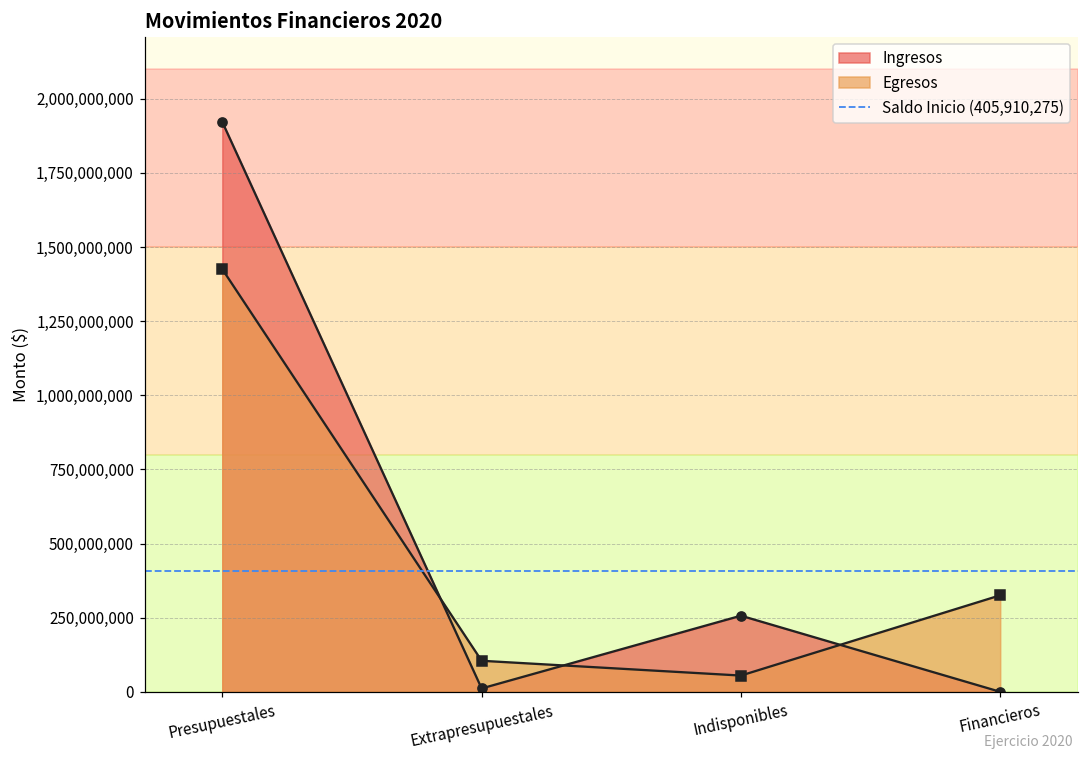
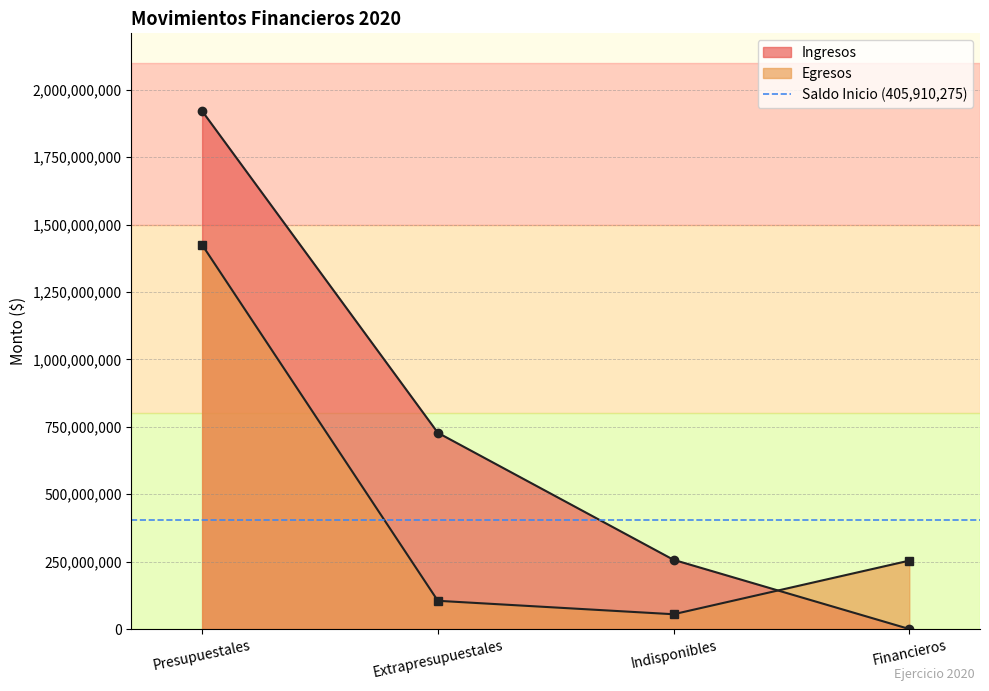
  {
    "Ingresos": {
      "Presupuestales": "1,920,000,000",
-     "Extrapresupuestales": "10,000,000",
+     "Extrapresupuestales": "730,000,000",
      "Indisponibles": "260,000,000",
      "Financieros": "0"
    },
    "Egresos": {
      "Presupuestales": "1,420,000,000",
      "Extrapresupuestales": "100,000,000",
      "Indisponibles": "50,000,000",
-     "Financieros": "330,000,000"
+     "Financieros": "250,000,000"
    }
  }
